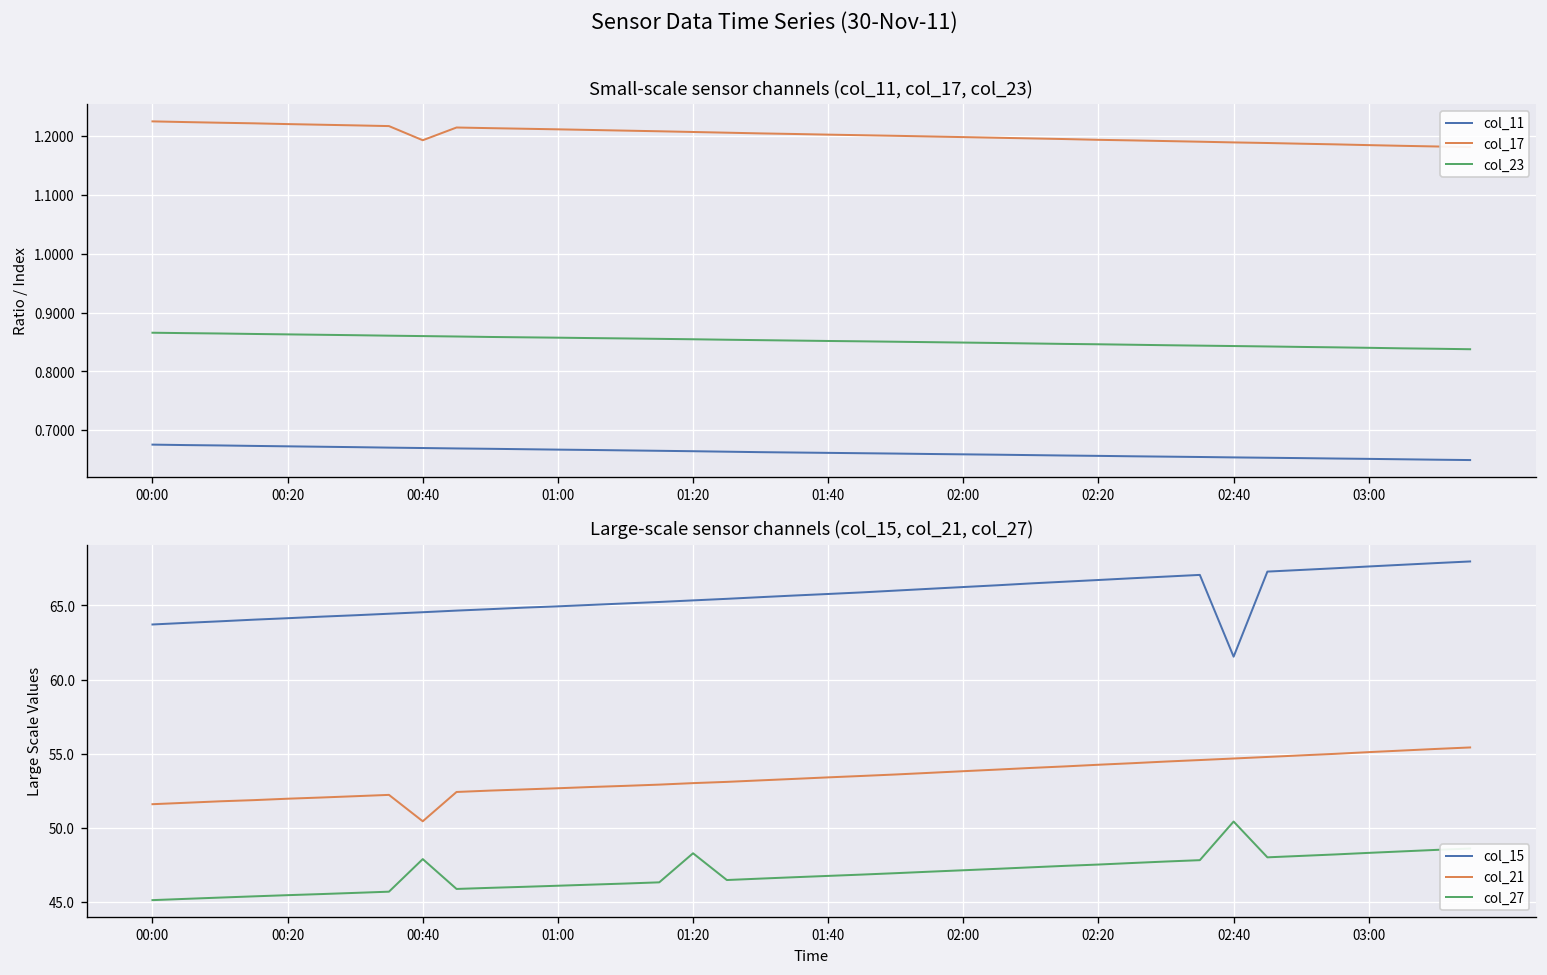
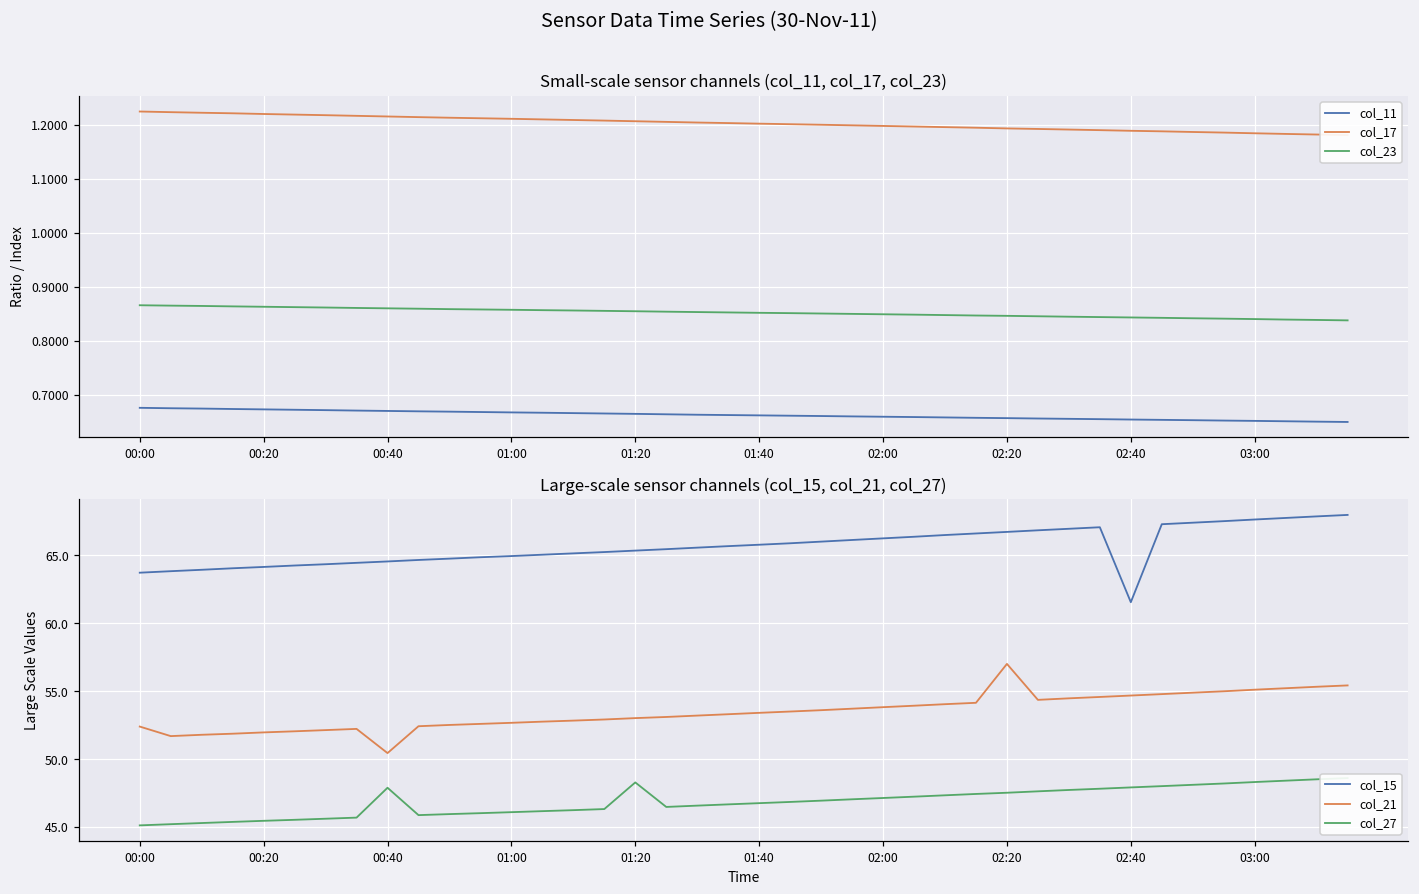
  {
    "Small-scale sensor channels (col_11, col_17, col_23)": {
      "col_11": {
        "00:00": 0.68,
        "00:20": 0.67,
        "00:40": 0.67,
        "01:00": 0.67,
        "01:20": 0.66,
        "01:40": 0.66,
        "02:00": 0.66,
        "02:20": 0.66,
        "02:40": 0.65,
        "03:00": 0.65
      },
      "col_17": {
        "00:00": 1.22,
        "00:20": 1.22,
-       "00:40": 1.19,
+       "00:40": 1.22,
        "01:00": 1.21,
        "01:20": 1.21,
        "01:40": 1.20,
        "02:00": 1.20,
        "02:20": 1.19,
        "02:40": 1.19,
        "03:00": 1.18
      },
      "col_23": {
        "00:00": 0.87,
        "00:20": 0.86,
        "00:40": 0.86,
        "01:00": 0.86,
        "01:20": 0.85,
        "01:40": 0.85,
        "02:00": 0.85,
        "02:20": 0.85,
        "02:40": 0.84,
        "03:00": 0.84
      }
    },
    "Large-scale sensor channels (col_15, col_21, col_27)": {
      "col_15": {
        "00:00": 63.7,
        "00:20": 64.1,
        "00:40": 64.5,
        "01:00": 64.9,
        "01:20": 65.3,
        "01:40": 65.8,
        "02:00": 66.2,
        "02:20": 66.7,
        "02:40": 61.5,
        "03:00": 67.6
      },
      "col_21": {
-       "00:00": 51.6,
+       "00:00": 52.4,
        "00:20": 52.0,
        "00:40": 50.5,
        "01:00": 52.7,
        "01:20": 53.0,
        "01:40": 53.4,
        "02:00": 53.8,
-       "02:20": 54.3,
+       "02:20": 57.0,
        "02:40": 54.7,
        "03:00": 55.1
      },
      "col_27": {
        "00:00": 45.1,
        "00:20": 45.5,
        "00:40": 47.9,
        "01:00": 46.1,
        "01:20": 48.3,
        "01:40": 46.8,
        "02:00": 47.1,
        "02:20": 47.5,
-       "02:40": 50.4,
+       "02:40": 47.9,
        "03:00": 48.3
      }
    }
  }
